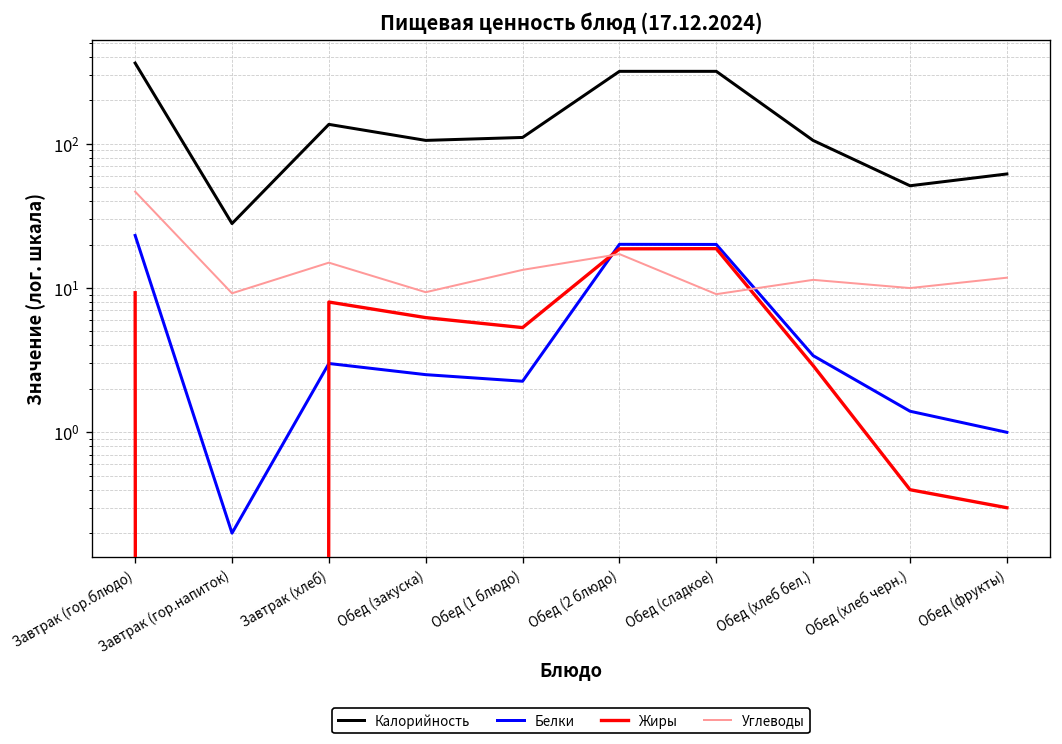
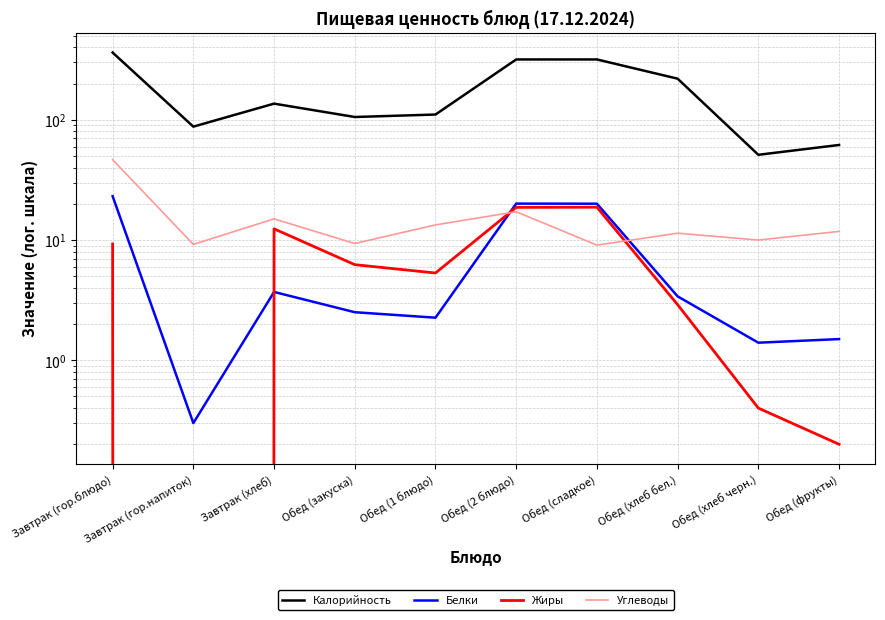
  {
    "Калорийность": {
      "Завтрак (гор.блюдо)": 360,
-     "Завтрак (гор.напиток)": 28,
+     "Завтрак (гор.напиток)": 90,
      "Завтрак (хлеб)": 140,
      "Обед (закуска)": 110,
      "Обед (1 блюдо)": 110,
      "Обед (2 блюдо)": 320,
      "Обед (сладкое)": 320,
-     "Обед (хлеб бел.)": 110,
+     "Обед (хлеб бел.)": 220,
      "Обед (хлеб черн.)": 51,
      "Обед (фрукты)": 60
    },
    "Белки": {
      "Завтрак (гор.блюдо)": 23,
-     "Завтрак (гор.напиток)": 0.2,
-     "Завтрак (хлеб)": 3.0,
+     "Завтрак (гор.напиток)": 0.3,
+     "Завтрак (хлеб)": 3.7,
      "Обед (закуска)": 2.5,
      "Обед (1 блюдо)": 2.3,
      "Обед (2 блюдо)": 20,
      "Обед (сладкое)": 20,
      "Обед (хлеб бел.)": 3.4,
      "Обед (хлеб черн.)": 1.4,
-     "Обед (фрукты)": 1.0
+     "Обед (фрукты)": 1.5
    },
    "Жиры": {
      "Завтрак (гор.блюдо)": 9,
-     "Завтрак (хлеб)": 8,
+     "Завтрак (хлеб)": 12,
      "Обед (закуска)": 6,
      "Обед (1 блюдо)": 5,
      "Обед (2 блюдо)": 19,
      "Обед (сладкое)": 19,
      "Обед (хлеб бел.)": 2.9,
      "Обед (хлеб черн.)": 0.4,
-     "Обед (фрукты)": 0.3
+     "Обед (фрукты)": 0.2
    },
    "Углеводы": {
      "Завтрак (гор.блюдо)": 47,
      "Завтрак (гор.напиток)": 9,
      "Завтрак (хлеб)": 15,
      "Обед (закуска)": 9,
      "Обед (1 блюдо)": 13,
      "Обед (2 блюдо)": 17,
      "Обед (сладкое)": 9,
      "Обед (хлеб бел.)": 11,
      "Обед (хлеб черн.)": 10,
      "Обед (фрукты)": 12
    }
  }
